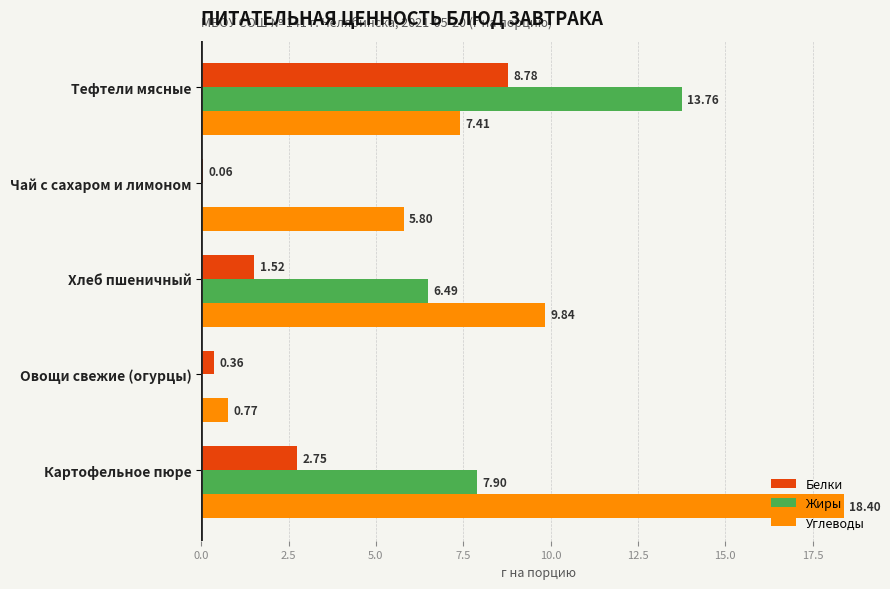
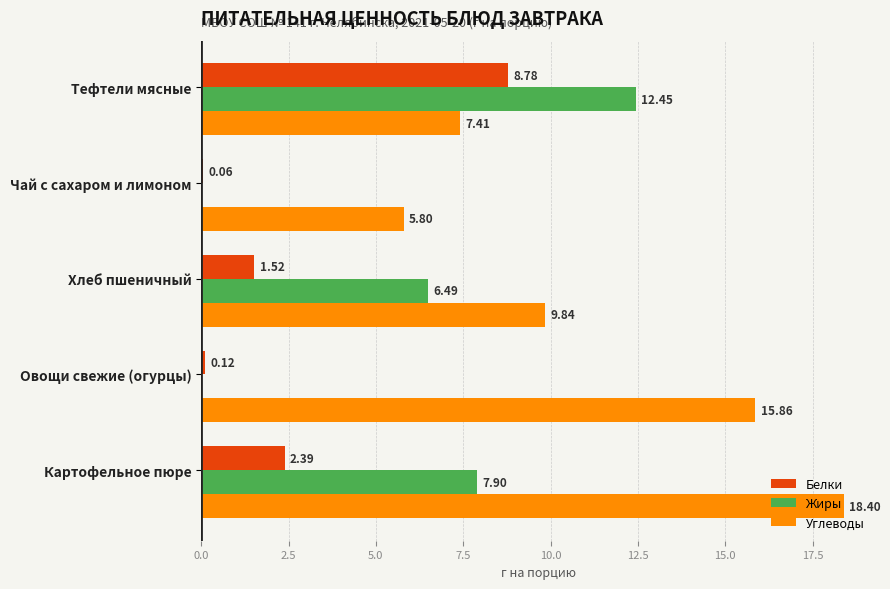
  {
    "Белки": {
      "Тефтели мясные": 8.78,
      "Чай с сахаром и лимоном": 0.06,
      "Хлеб пшеничный": 1.52,
-     "Овощи свежие (огурцы)": 0.36,
-     "Картофельное пюре": 2.75
+     "Овощи свежие (огурцы)": 0.12,
+     "Картофельное пюре": 2.39
    },
    "Жиры": {
-     "Тефтели мясные": 13.76,
+     "Тефтели мясные": 12.45,
      "Хлеб пшеничный": 6.49,
      "Картофельное пюре": 7.90
    },
    "Углеводы": {
      "Тефтели мясные": 7.41,
      "Чай с сахаром и лимоном": 5.80,
      "Хлеб пшеничный": 9.84,
-     "Овощи свежие (огурцы)": 0.77,
+     "Овощи свежие (огурцы)": 15.86,
      "Картофельное пюре": 18.40
    }
  }
